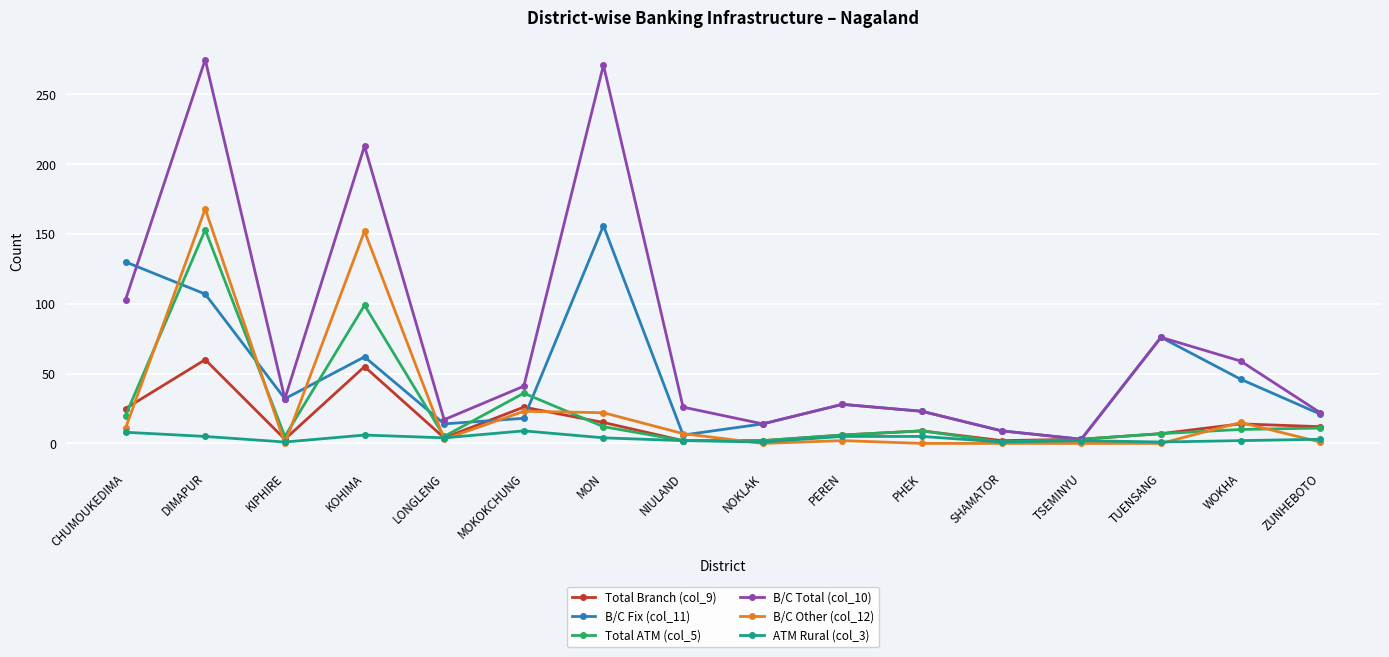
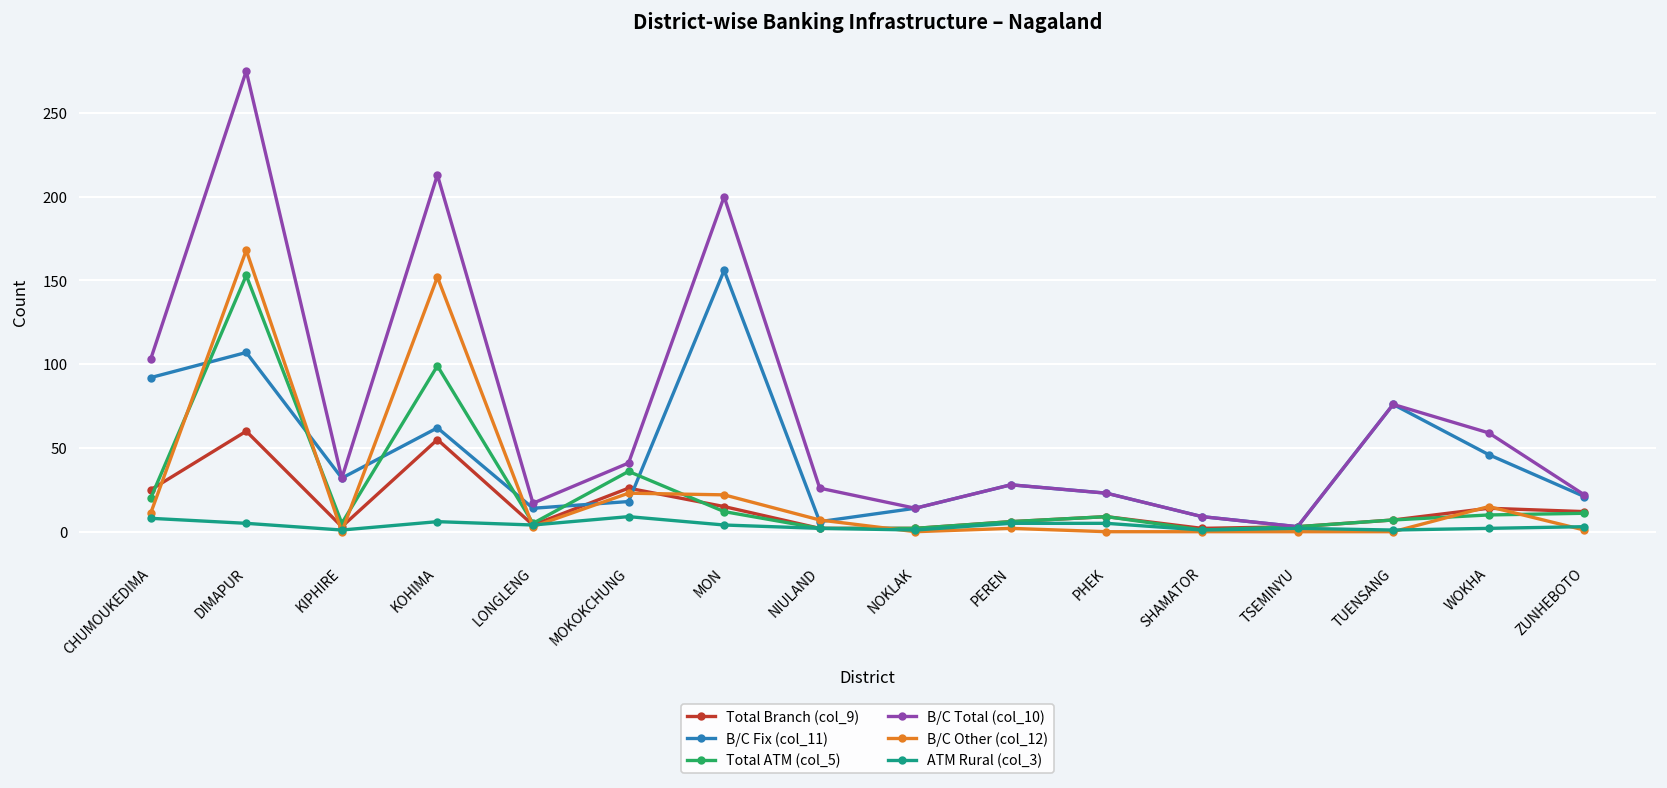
  {
    "Total Branch (col_9)": {
      "CHUMOUKEDIMA": 25,
      "DIMAPUR": 60,
      "KIPHIRE": 3,
      "KOHIMA": 55,
      "MOKOKCHUNG": 26,
      "MON": 15
    },
    "B/C Fix (col_11)": {
-     "CHUMOUKEDIMA": 130,
+     "CHUMOUKEDIMA": 92,
      "DIMAPUR": 107,
      "KOHIMA": 62,
      "LONGLENG": 14,
      "MOKOKCHUNG": 18,
      "MON": 156,
      "WOKHA": 46
    },
    "B/C Total (col_10)": {
      "CHUMOUKEDIMA": 103,
      "DIMAPUR": 275,
      "KOHIMA": 213,
      "LONGLENG": 17,
      "MOKOKCHUNG": 41,
-     "MON": 271,
+     "MON": 200,
      "NIULAND": 26,
      "WOKHA": 59
    },
    "B/C Other (col_12)": {
      "CHUMOUKEDIMA": 11,
      "DIMAPUR": 168,
      "KOHIMA": 152,
      "MOKOKCHUNG": 23,
      "MON": 22,
      "PEREN": 2,
      "PHEK": 0,
      "TSEMINYU": 0,
      "ZUNHEBOTO": 1
    }
  }
